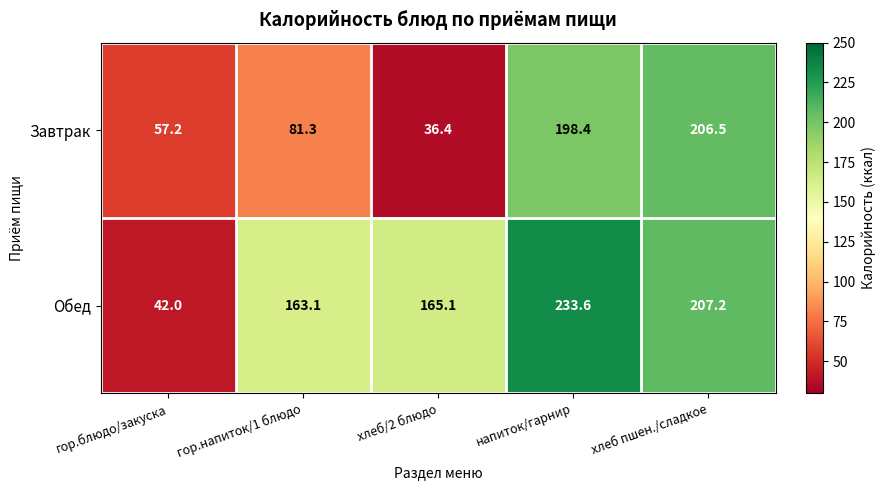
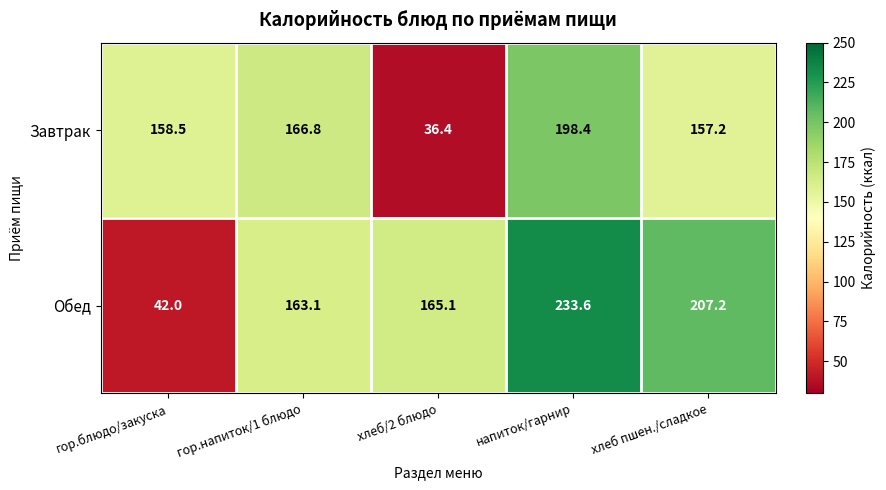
  {
    "Завтрак": {
-     "гор.блюдо/закуска": 57.2,
-     "гор.напиток/1 блюдо": 81.3,
+     "гор.блюдо/закуска": 158.5,
+     "гор.напиток/1 блюдо": 166.8,
      "хлеб/2 блюдо": 36.4,
      "напиток/гарнир": 198.4,
-     "хлеб пшен./сладкое": 206.5
+     "хлеб пшен./сладкое": 157.2
    },
    "Обед": {
      "гор.блюдо/закуска": 42.0,
      "гор.напиток/1 блюдо": 163.1,
      "хлеб/2 блюдо": 165.1,
      "напиток/гарнир": 233.6,
      "хлеб пшен./сладкое": 207.2
    }
  }
